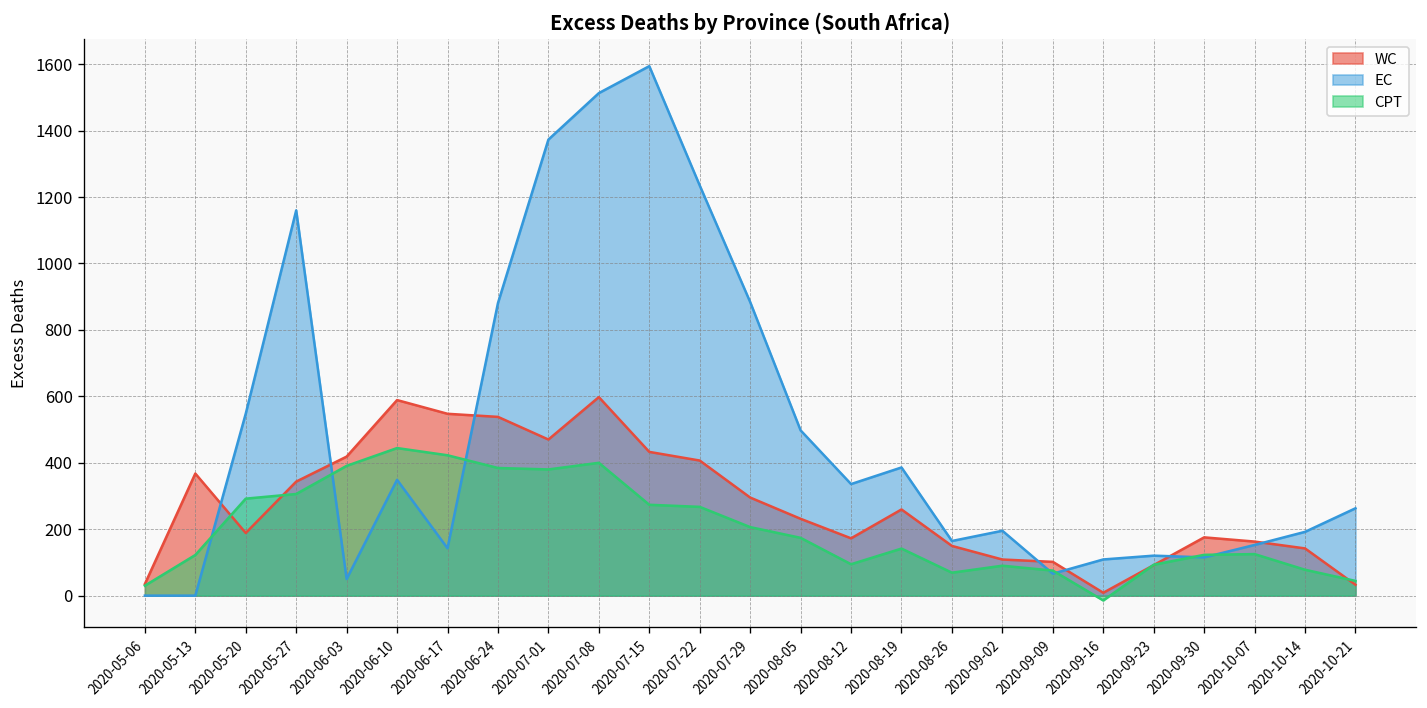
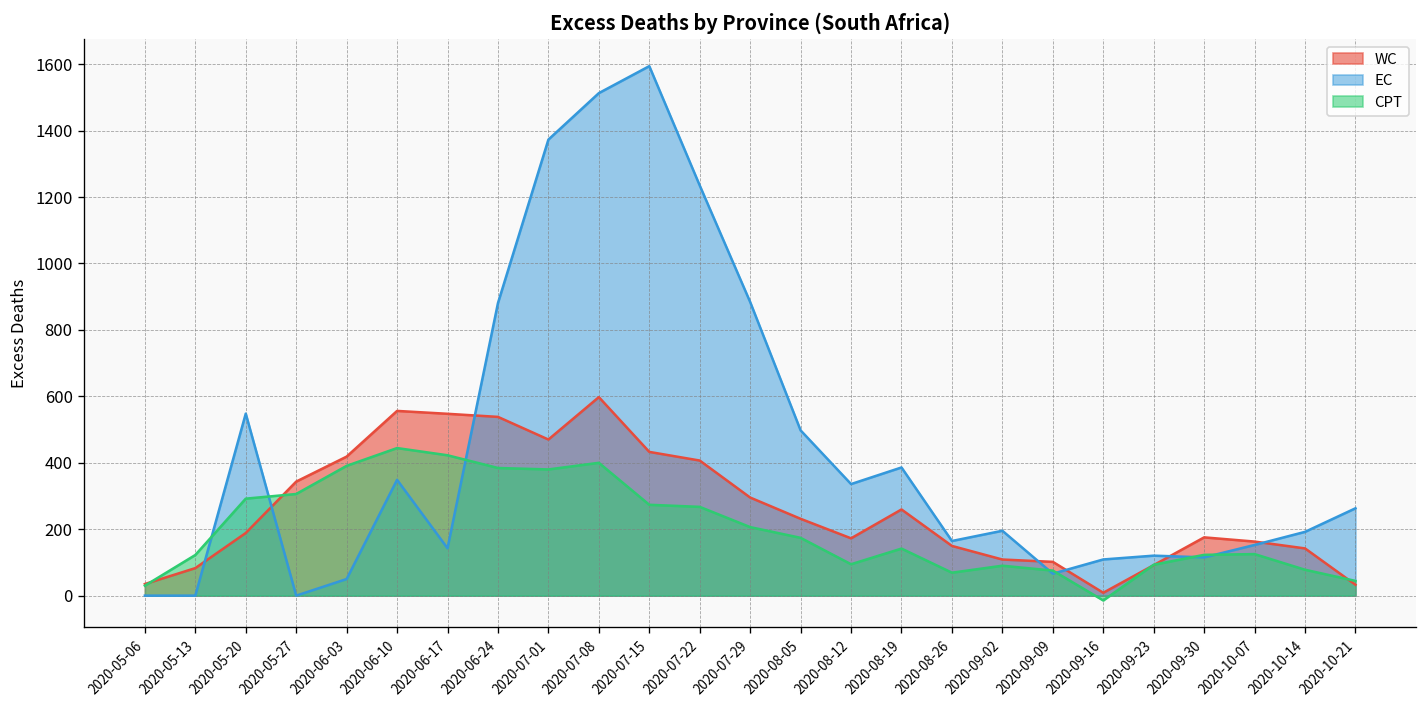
  {
    "WC": {
-     "2020-05-13": 370,
+     "2020-05-13": 80,
      "2020-05-20": 190,
      "2020-05-27": 340,
      "2020-06-03": 420,
-     "2020-06-10": 590,
+     "2020-06-10": 560,
      "2020-06-17": 550,
      "2020-06-24": 540,
      "2020-07-01": 470,
      "2020-07-08": 600,
      "2020-07-15": 430,
      "2020-07-22": 410,
      "2020-07-29": 300,
      "2020-08-05": 230,
      "2020-08-12": 170,
      "2020-08-19": 260,
      "2020-08-26": 150,
      "2020-09-02": 110,
      "2020-09-09": 100,
      "2020-09-30": 180,
      "2020-10-07": 160,
      "2020-10-14": 140,
      "2020-10-21": 30
    },
    "EC": {
      "2020-05-06": 0,
      "2020-05-13": 0,
      "2020-05-20": 550,
-     "2020-05-27": 1160,
+     "2020-05-27": 0,
      "2020-06-03": 50,
      "2020-06-10": 350,
      "2020-06-17": 140,
      "2020-06-24": 880,
      "2020-07-01": 1370,
      "2020-07-08": 1510,
      "2020-07-15": 1590,
      "2020-07-22": 1230,
      "2020-07-29": 880,
      "2020-08-05": 500,
      "2020-08-12": 340,
      "2020-08-19": 390,
      "2020-08-26": 160,
      "2020-09-02": 200,
      "2020-09-09": 70,
      "2020-09-16": 110,
      "2020-09-23": 120,
      "2020-10-07": 150,
      "2020-10-14": 190,
      "2020-10-21": 260
    }
  }
